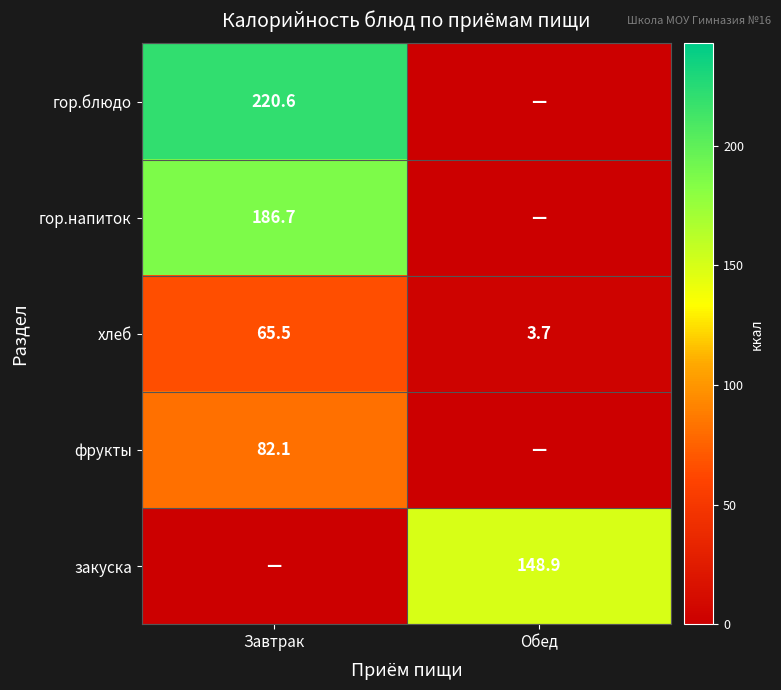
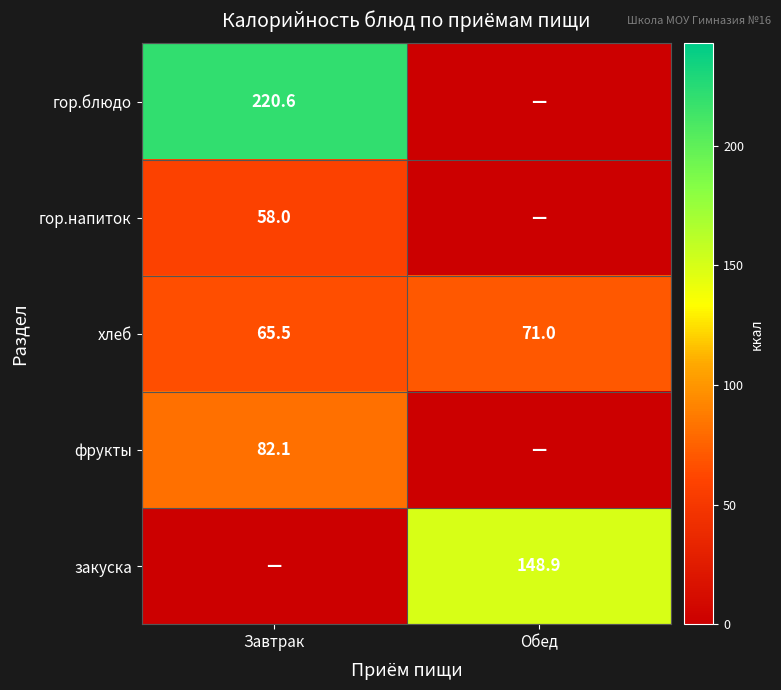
  {
    "гор.блюдо": {
      "Завтрак": 220.6
    },
    "гор.напиток": {
-     "Завтрак": 186.7
+     "Завтрак": 58.0
    },
    "хлеб": {
      "Завтрак": 65.5,
-     "Обед": 3.7
+     "Обед": 71.0
    },
    "фрукты": {
      "Завтрак": 82.1
    },
    "закуска": {
      "Обед": 148.9
    }
  }
